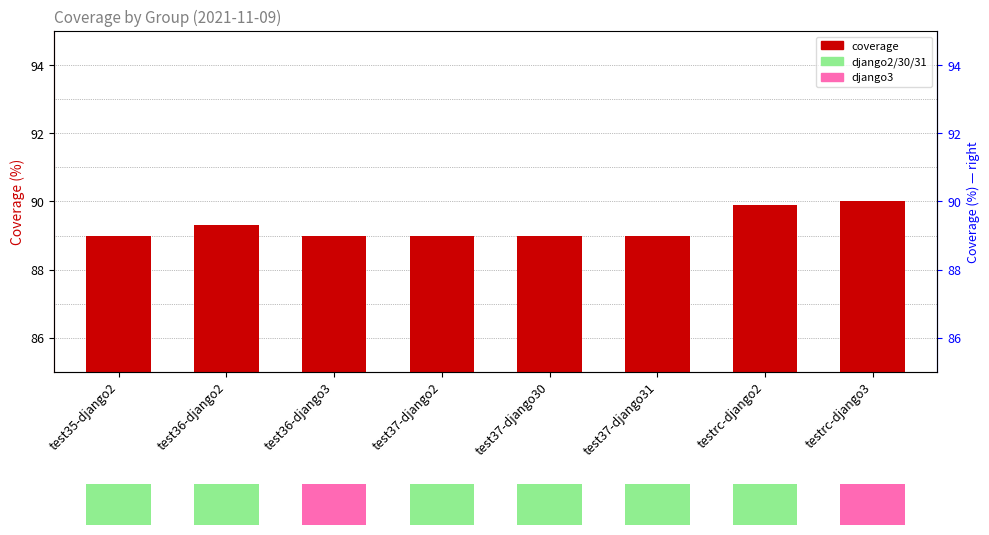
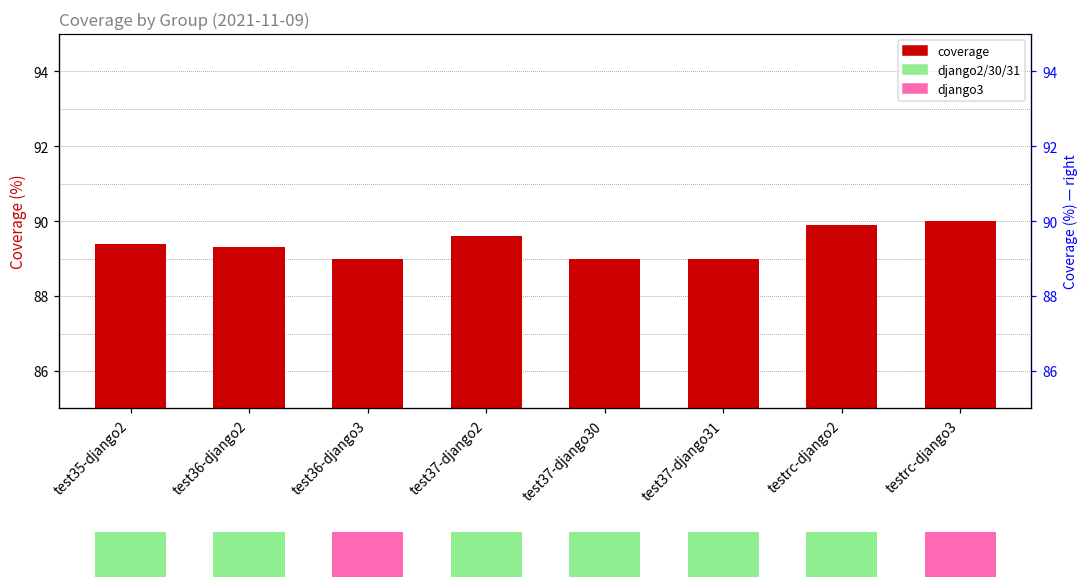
  {
-   "test35-django2": 89.0,
+   "test35-django2": 89.4,
    "test36-django2": 89.3,
    "test36-django3": 89.0,
-   "test37-django2": 89.0,
+   "test37-django2": 89.6,
    "test37-django30": 89.0,
    "test37-django31": 89.0,
    "testrc-django2": 89.9,
    "testrc-django3": 90.0
  }
